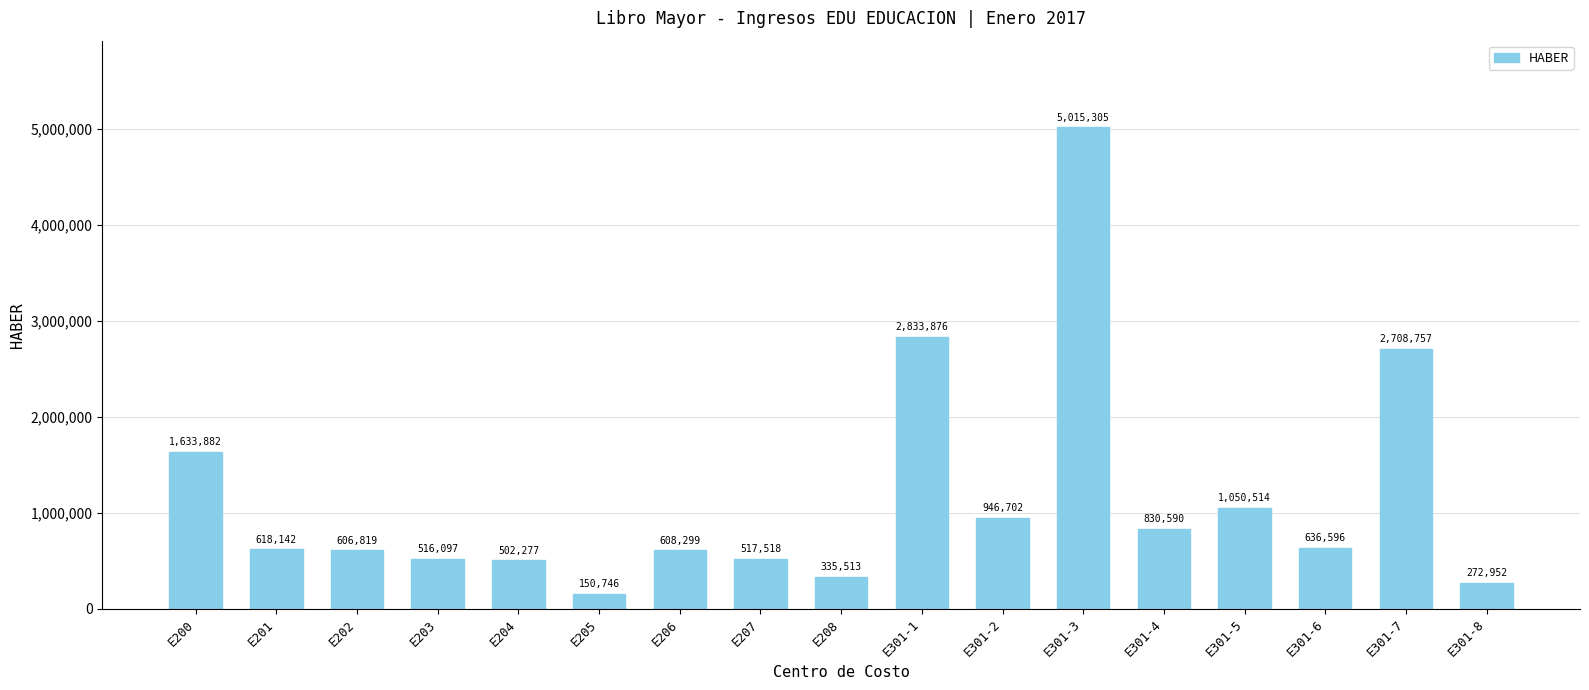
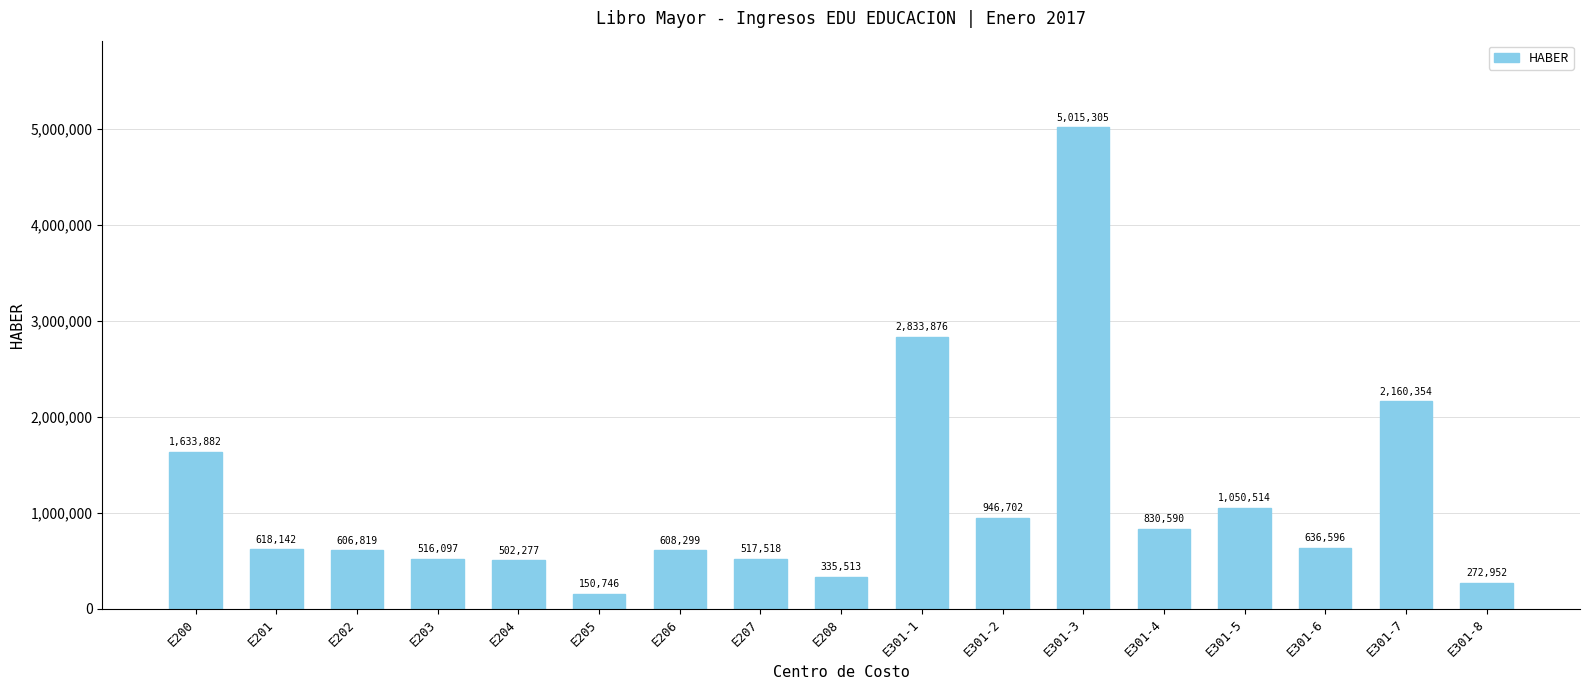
  {
    "E200": "1,633,882",
    "E201": "618,142",
    "E202": "606,819",
    "E203": "516,097",
    "E204": "502,277",
    "E205": "150,746",
    "E206": "608,299",
    "E207": "517,518",
    "E208": "335,513",
    "E301-1": "2,833,876",
    "E301-2": "946,702",
    "E301-3": "5,015,305",
    "E301-4": "830,590",
    "E301-5": "1,050,514",
    "E301-6": "636,596",
-   "E301-7": "2,708,757",
+   "E301-7": "2,160,354",
    "E301-8": "272,952"
  }
